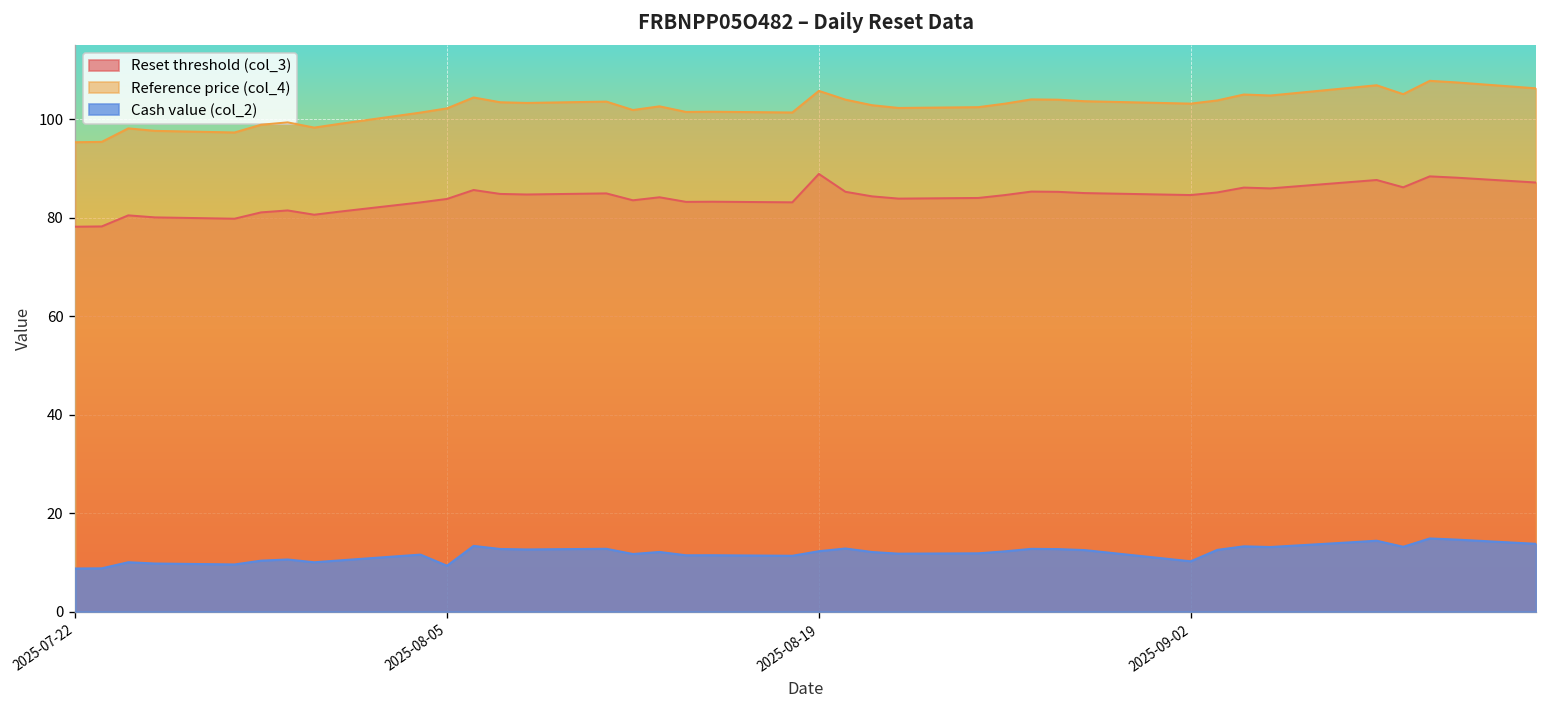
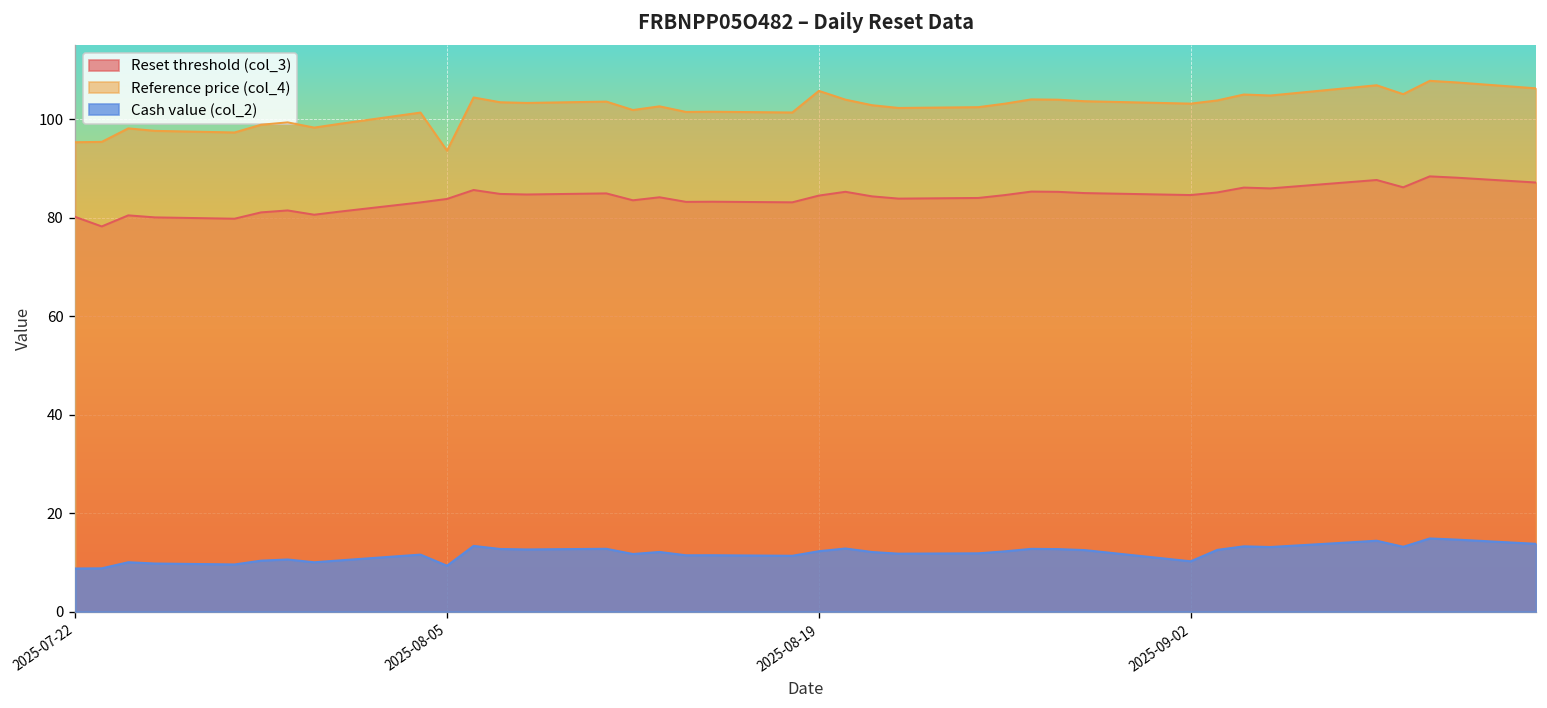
  {
    "Reset threshold (col_3)": {
-     "2025-07-22": 78,
+     "2025-07-22": 80,
      "2025-08-05": 84,
-     "2025-08-19": 89,
+     "2025-08-19": 85,
      "2025-09-02": 85
    },
    "Reference price (col_4)": {
      "2025-07-22": 95,
-     "2025-08-05": 102,
+     "2025-08-05": 94,
      "2025-08-19": 106,
      "2025-09-02": 103
    },
    "Cash value (col_2)": {
      "2025-07-22": 9,
      "2025-08-05": 9,
      "2025-08-19": 12,
      "2025-09-02": 10
    }
  }
